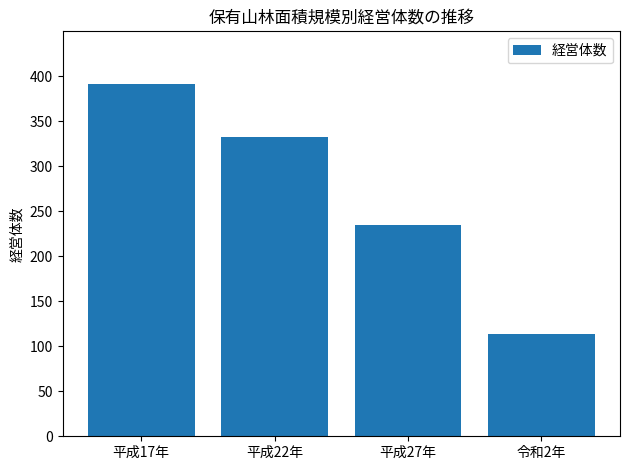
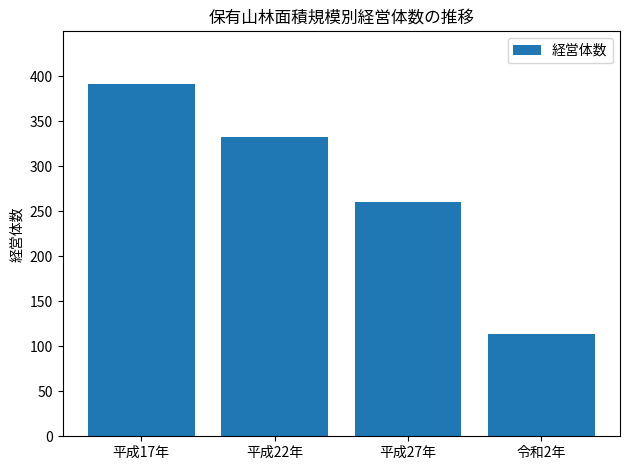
  {
    "平成17年": 390,
    "平成22年": 330,
-   "平成27年": 240,
+   "平成27年": 260,
    "令和2年": 110
  }
